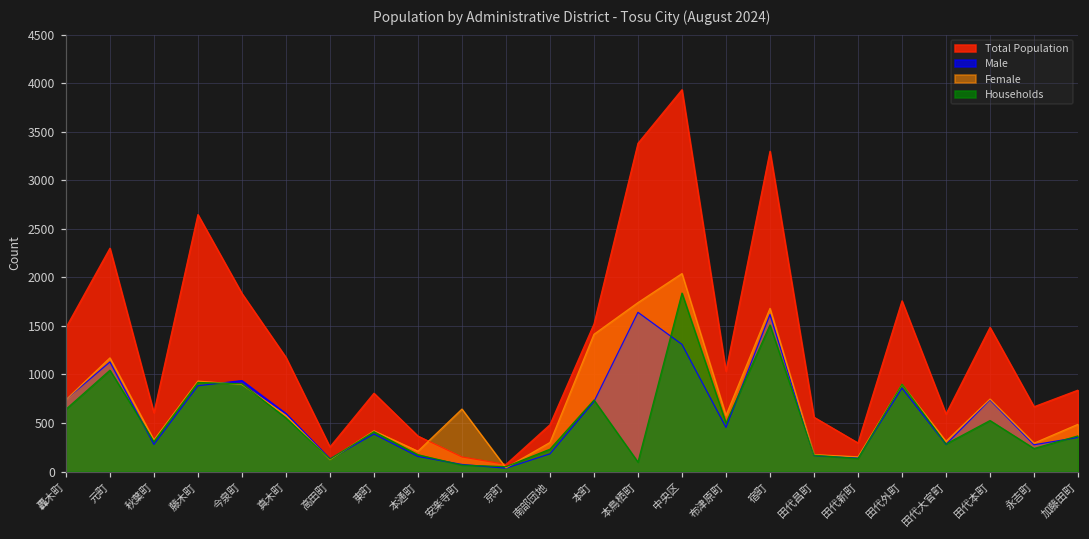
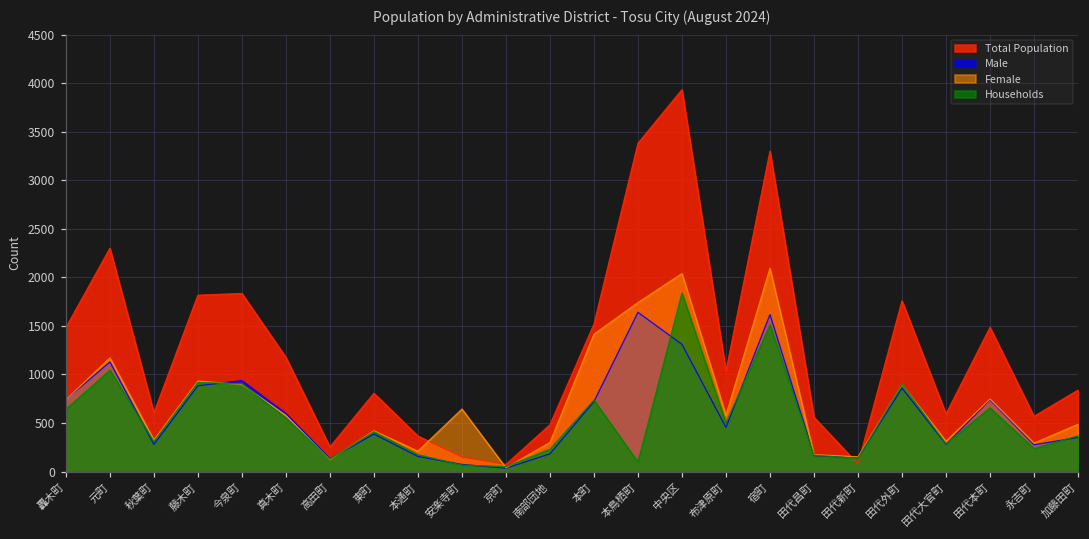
  {
    "Total Population": {
      "轟木町": 1500,
      "元町": 2300,
      "秋葉町": 600,
-     "藤木町": 2600,
+     "藤木町": 1800,
      "今泉町": 1800,
      "真木町": 1200,
      "高田町": 300,
      "東町": 800,
      "本通町": 400,
      "安楽寺町": 200,
      "南部団地": 500,
      "本町": 1500,
      "本鳥栖町": 3400,
      "中央区": 3900,
      "布津原町": 1000,
      "宿町": 3300,
      "田代昌町": 600,
-     "田代新町": 300,
+     "田代新町": 100,
      "田代外町": 1800,
      "田代大官町": 600,
      "田代本町": 1500,
-     "永吉町": 700,
+     "永吉町": 600,
      "加藤田町": 800
    },
    "Male": {
      "元町": 1100,
      "秋葉町": 300,
      "藤木町": 900,
      "今泉町": 900,
      "南部団地": 200,
      "本鳥栖町": 1600,
      "中央区": 1300,
      "布津原町": 500,
      "宿町": 1600,
      "田代外町": 900
    },
    "Female": {
      "元町": 1200,
      "本通町": 200,
      "安楽寺町": 600,
      "南部団地": 300,
      "本町": 1400,
      "本鳥栖町": 1700,
      "中央区": 2000,
      "布津原町": 600,
-     "宿町": 1700,
+     "宿町": 2100,
      "加藤田町": 500
    },
    "Households": {
      "轟木町": 600,
      "元町": 1000,
      "南部団地": 200,
      "本鳥栖町": 100,
      "中央区": 1800,
      "布津原町": 500,
      "宿町": 1500,
-     "田代本町": 500,
+     "田代本町": 700,
      "永吉町": 200
    }
  }
